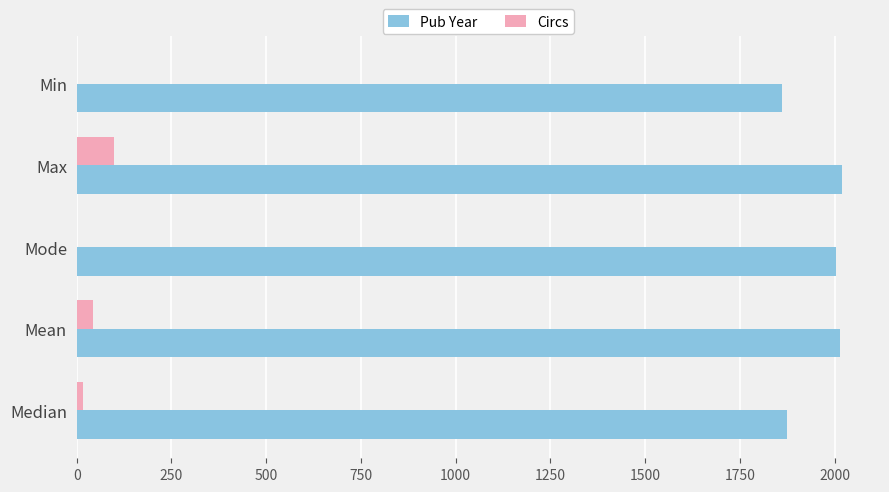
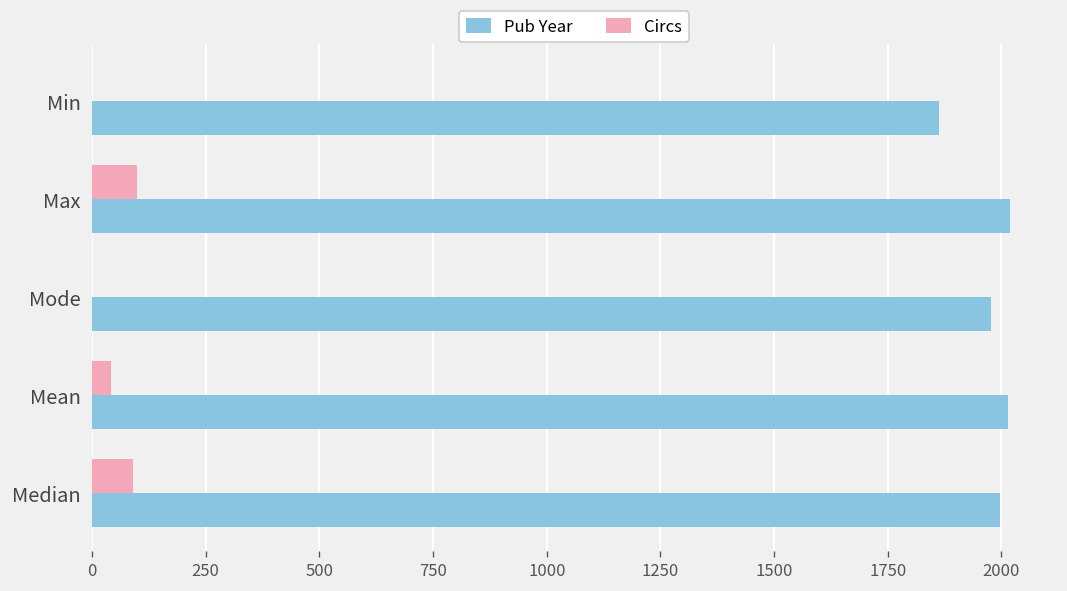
  {
    "Pub Year": {
      "Min": 1860,
      "Max": 2020,
-     "Mode": 2010,
+     "Mode": 1980,
      "Mean": 2020,
-     "Median": 1870
+     "Median": 2000
    },
    "Circs": {
      "Min": 0,
      "Max": 100,
      "Mode": 0,
      "Mean": 40,
-     "Median": 20
+     "Median": 90
    }
  }
